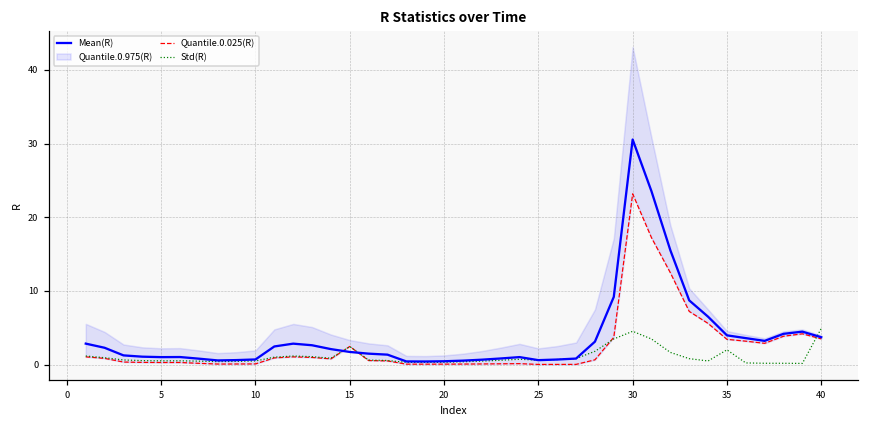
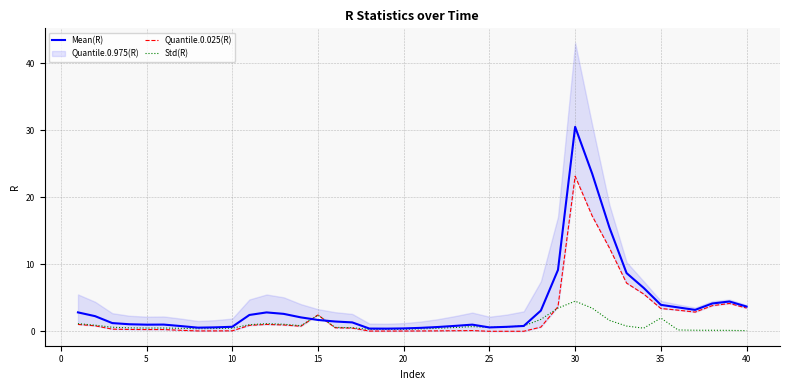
  {
    "Quantile.0.025(R)": {
      "10": 0,
      "25": 0,
      "30": 23,
      "35": 3
    },
    "Std(R)": {
      "30": 5,
      "35": 2,
-     "40": 5
+     "40": 0
    }
  }
